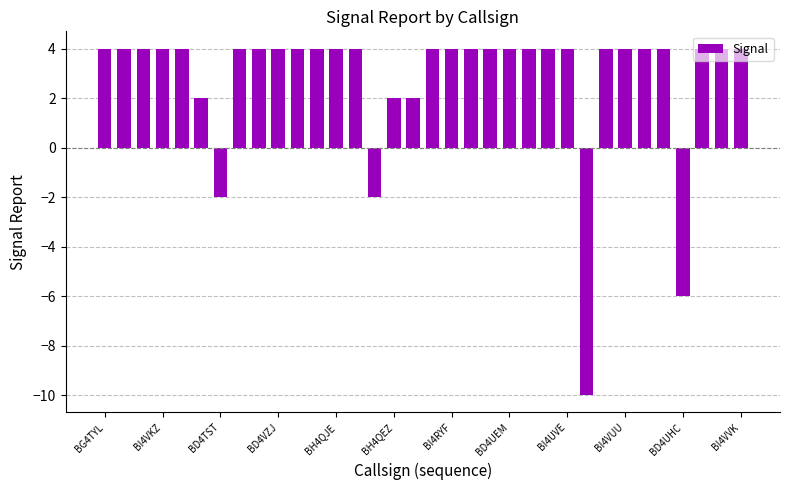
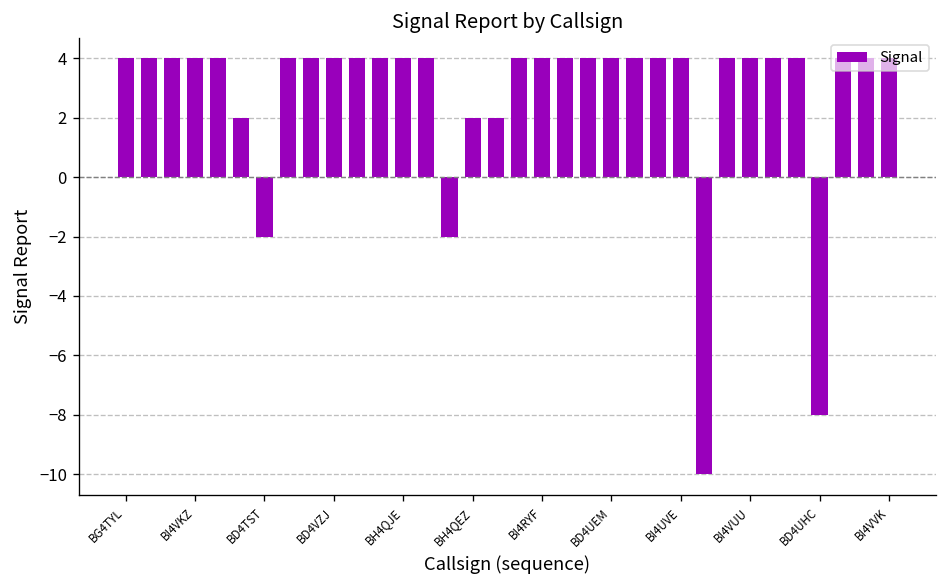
  {
    "BG4TYL": 4.0,
    "BI4VKZ": 4.0,
    "BD4TST": -2.0,
    "BD4VZJ": 4.0,
    "BH4QJE": 4.0,
    "BH4QEZ": 2.0,
    "BI4RYF": 4.0,
    "BD4UEM": 4.0,
    "BI4UVE": 4.0,
    "BI4VUU": 4.0,
-   "BD4UHC": -6.0
+   "BD4UHC": -8.0
  }
